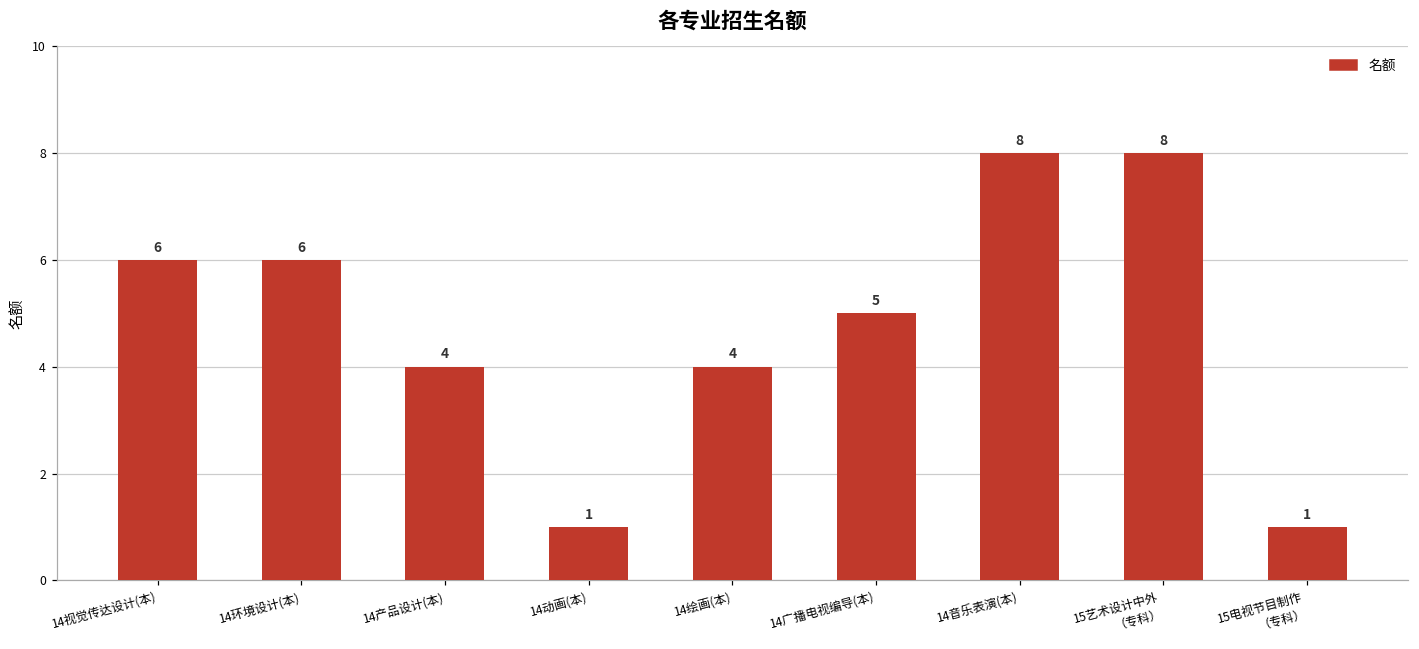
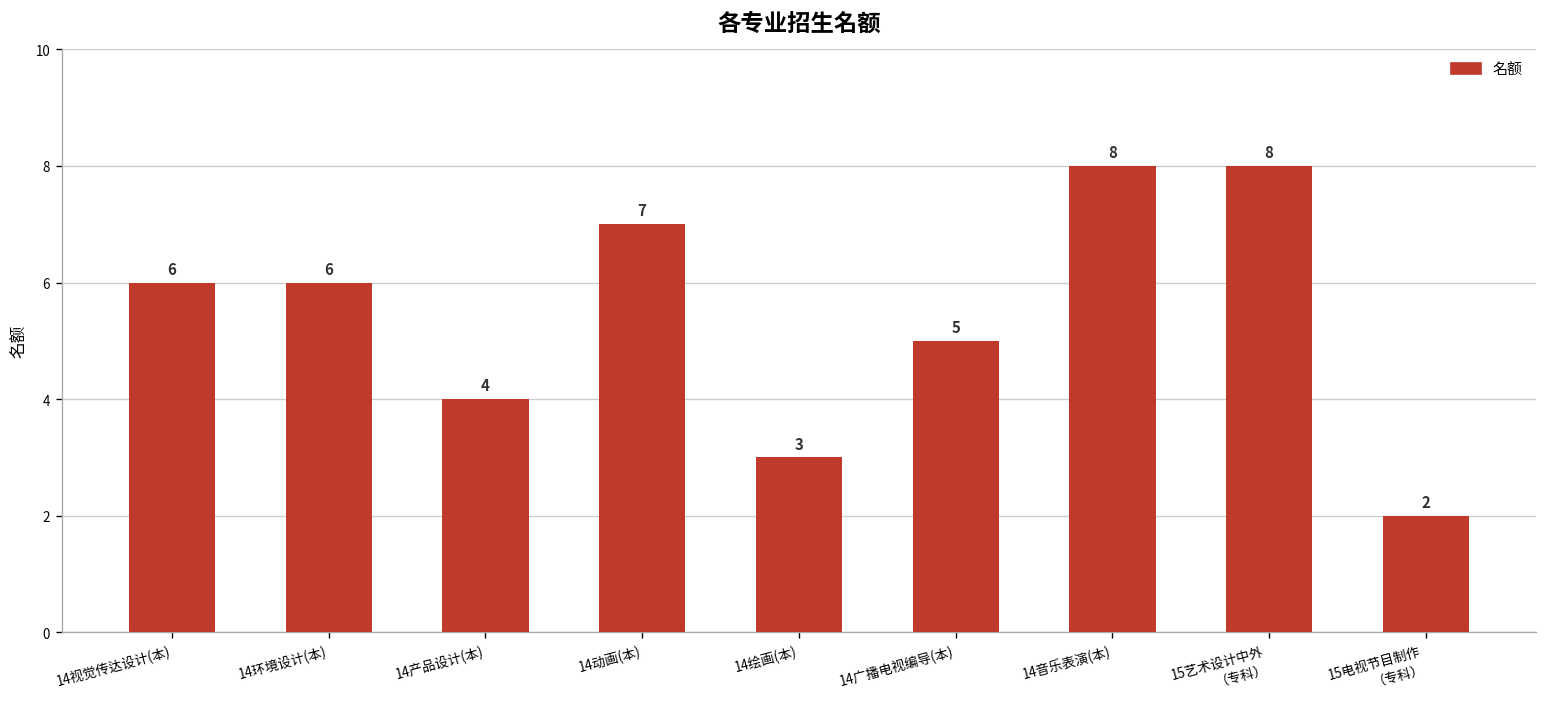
  {
    "14视觉传达设计(本)": 6,
    "14环境设计(本)": 6,
    "14产品设计(本)": 4,
-   "14动画(本)": 1,
-   "14绘画(本)": 4,
+   "14动画(本)": 7,
+   "14绘画(本)": 3,
    "14广播电视编导(本)": 5,
    "14音乐表演(本)": 8,
    "15艺术设计中外 （专科）": 8,
-   "15电视节目制作 （专科）": 1
+   "15电视节目制作 （专科）": 2
  }
